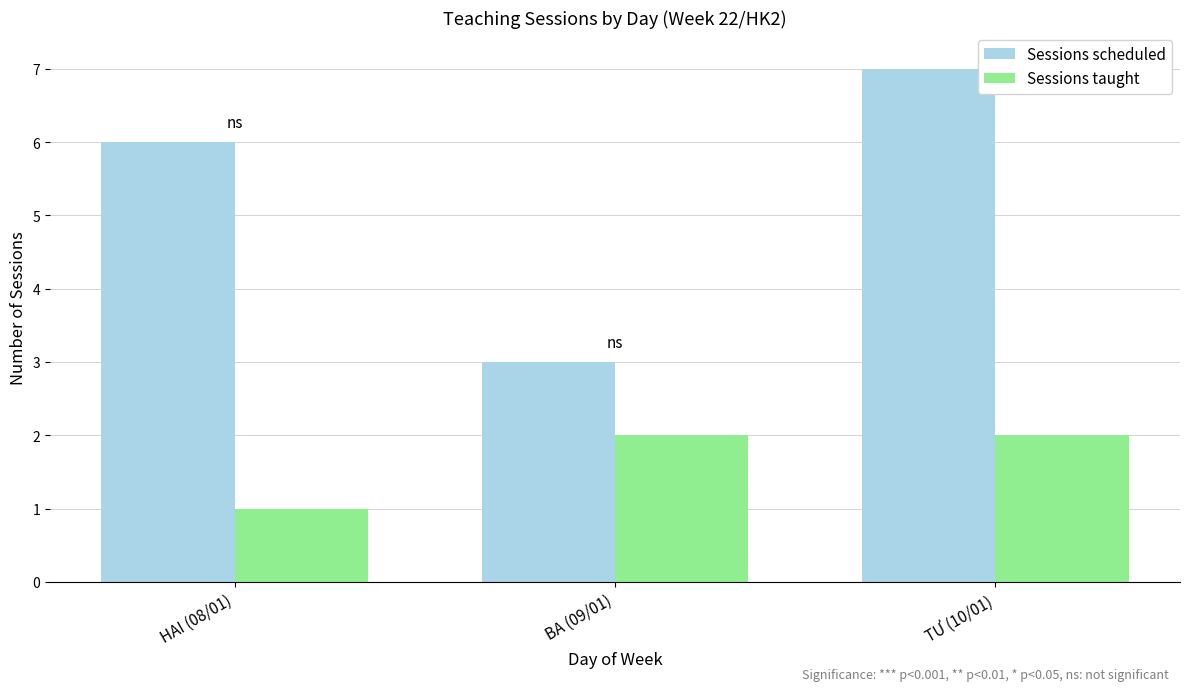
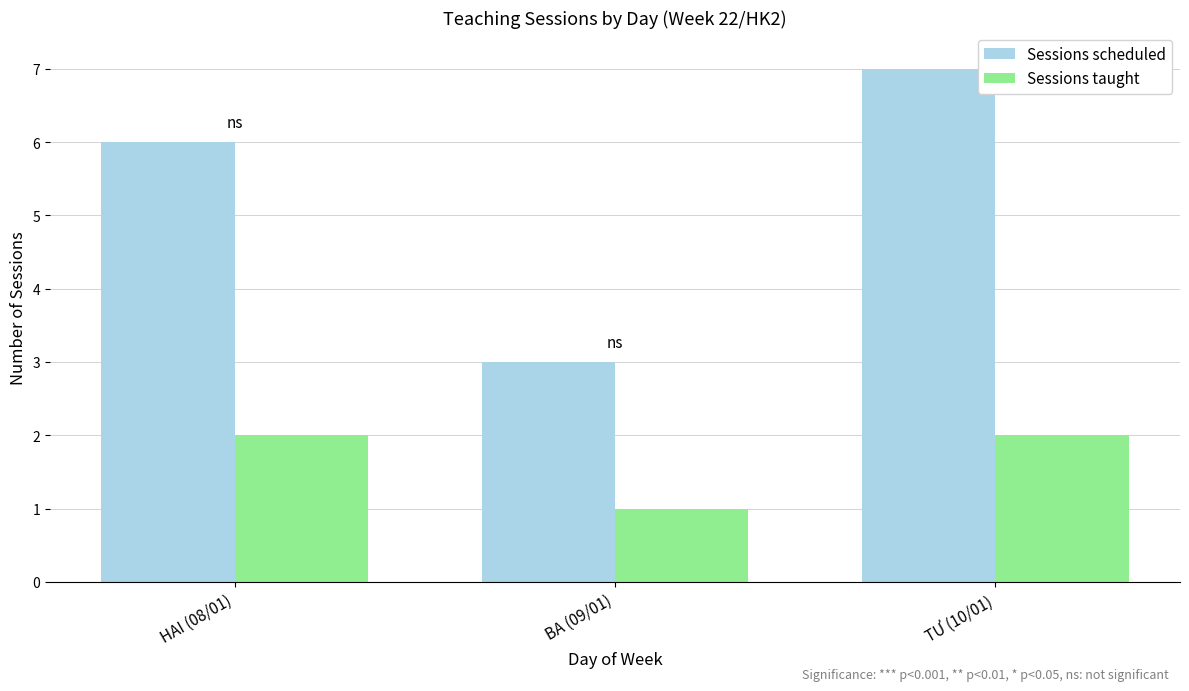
  {
    "Sessions scheduled": {
      "HAI (08/01)": 6,
      "BA (09/01)": 3,
      "TƯ (10/01)": 7
    },
    "Sessions taught": {
-     "HAI (08/01)": 1,
-     "BA (09/01)": 2,
+     "HAI (08/01)": 2,
+     "BA (09/01)": 1,
      "TƯ (10/01)": 2
    }
  }
